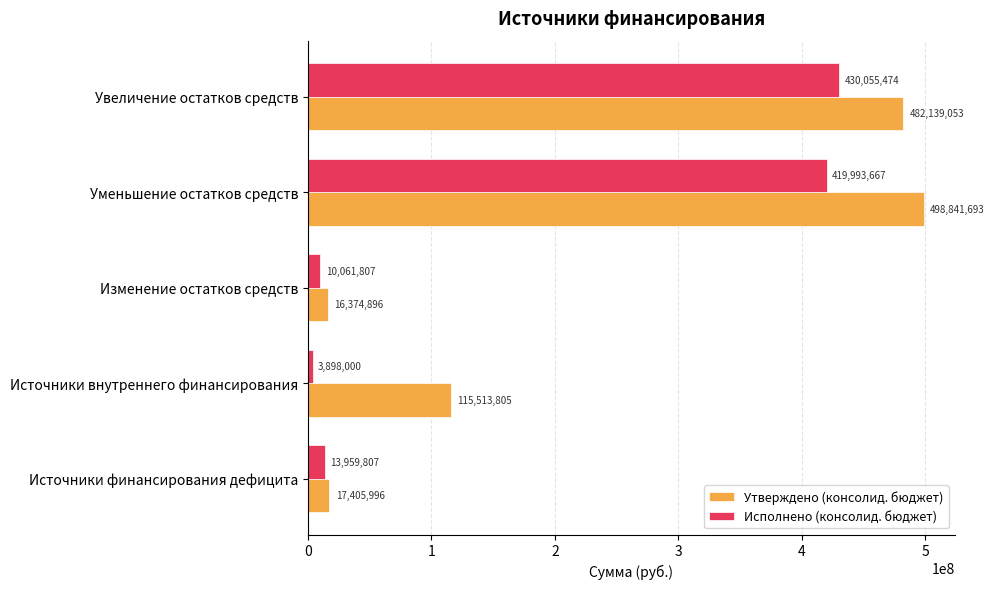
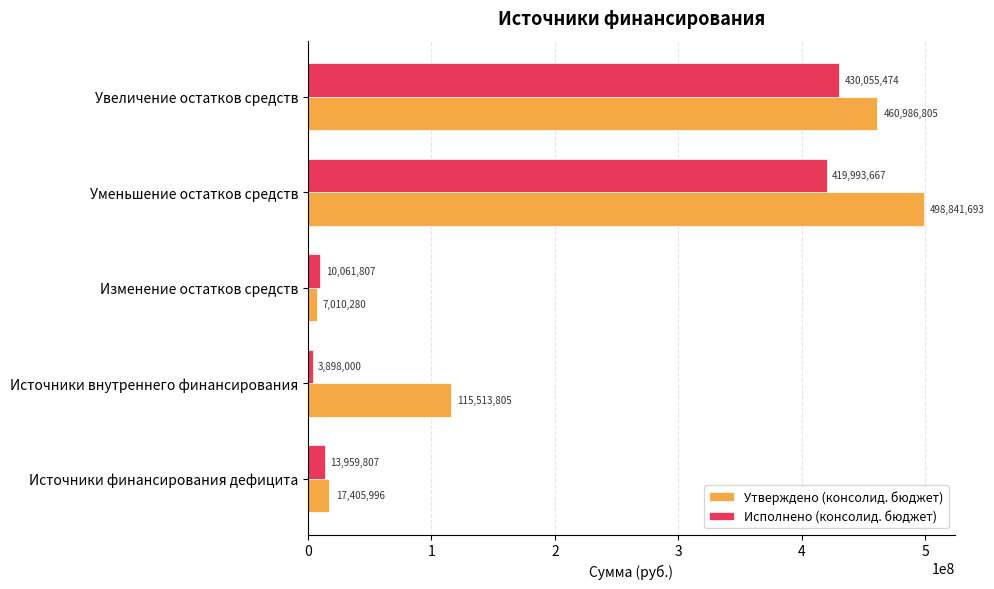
  {
    "Утверждено (консолид. бюджет)": {
-     "Увеличение остатков средств": "482,139,053",
+     "Увеличение остатков средств": "460,986,805",
      "Уменьшение остатков средств": "498,841,693",
-     "Изменение остатков средств": "16,374,896",
+     "Изменение остатков средств": "7,010,280",
      "Источники внутреннего финансирования": "115,513,805",
      "Источники финансирования дефицита": "17,405,996"
    },
    "Исполнено (консолид. бюджет)": {
      "Увеличение остатков средств": "430,055,474",
      "Уменьшение остатков средств": "419,993,667",
      "Изменение остатков средств": "10,061,807",
      "Источники внутреннего финансирования": "3,898,000",
      "Источники финансирования дефицита": "13,959,807"
    }
  }
